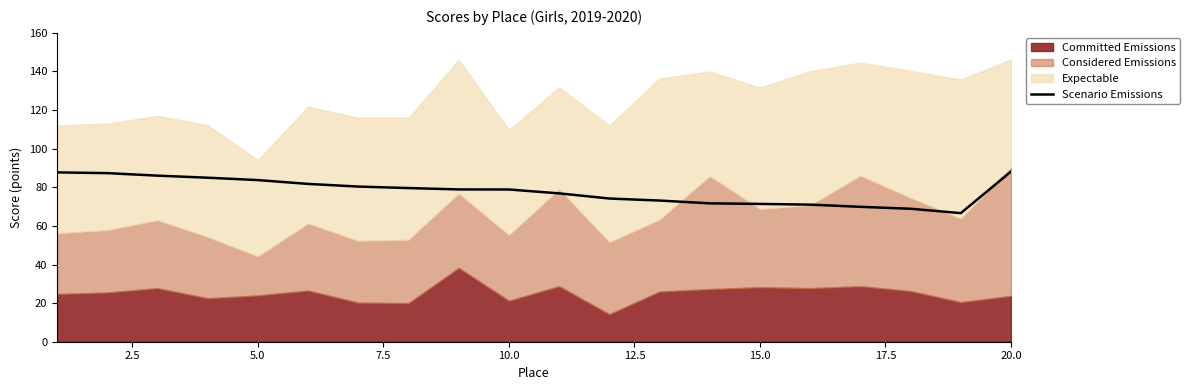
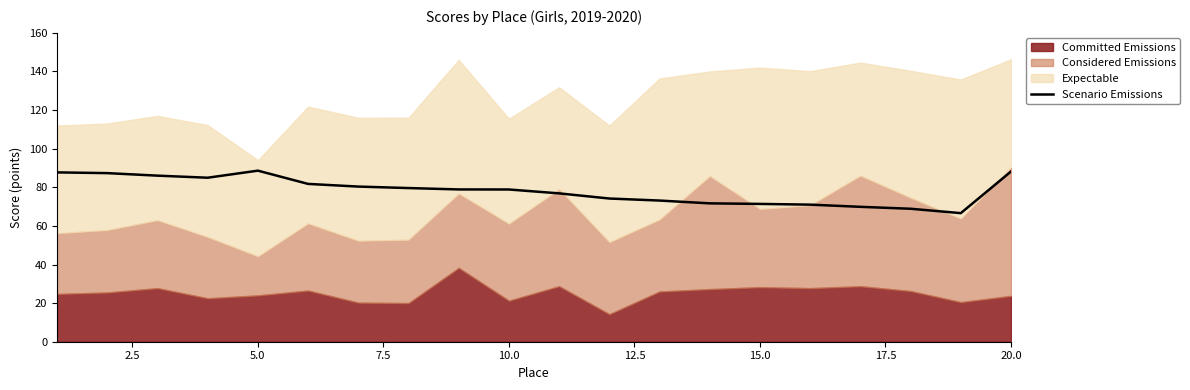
  {
    "Scenario Emissions": {
-     "5.0": 84,
+     "5.0": 89,
      "10.0": 79,
      "15.0": 71,
      "20.0": 88
    },
    "Committed Emissions": {
      "5.0": 24,
      "10.0": 21,
      "15.0": 28,
      "20.0": 24
    },
    "Considered Emissions": {
      "5.0": 20,
-     "10.0": 34,
+     "10.0": 40,
      "15.0": 41,
      "20.0": 67
    },
    "Expectable": {
      "5.0": 50,
      "10.0": 54,
-     "15.0": 63,
+     "15.0": 73,
      "20.0": 56
    }
  }
